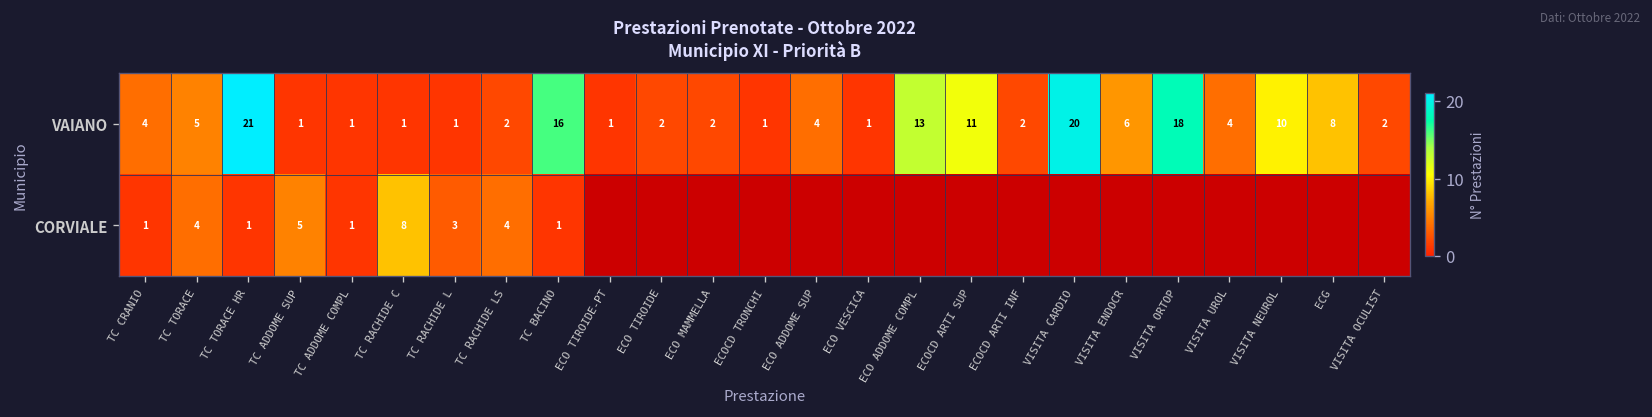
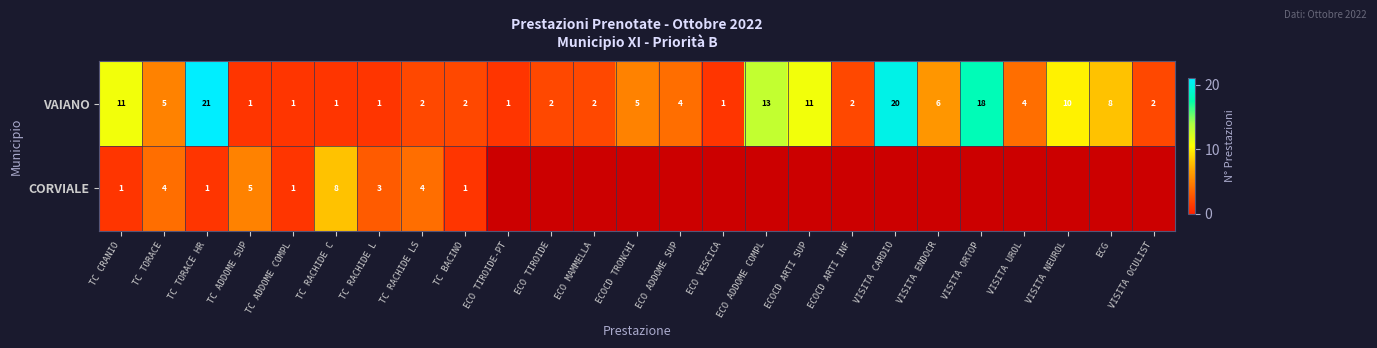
  {
    "VAIANO": {
-     "TC CRANIO": 4,
+     "TC CRANIO": 11,
      "TC TORACE": 5,
      "TC TORACE HR": 21,
      "TC ADDOME SUP": 1,
      "TC ADDOME COMPL": 1,
      "TC RACHIDE C": 1,
      "TC RACHIDE L": 1,
      "TC RACHIDE LS": 2,
-     "TC BACINO": 16,
+     "TC BACINO": 2,
      "ECO TIROIDE-PT": 1,
      "ECO TIROIDE": 2,
      "ECO MAMMELLA": 2,
-     "ECOCD TRONCHI": 1,
+     "ECOCD TRONCHI": 5,
      "ECO ADDOME SUP": 4,
      "ECO VESCICA": 1,
      "ECO ADDOME COMPL": 13,
      "ECOCD ARTI SUP": 11,
      "ECOCD ARTI INF": 2,
      "VISITA CARDIO": 20,
      "VISITA ENDOCR": 6,
      "VISITA ORTOP": 18,
      "VISITA UROL": 4,
      "VISITA NEUROL": 10,
      "ECG": 8,
      "VISITA OCULIST": 2
    },
    "CORVIALE": {
      "TC CRANIO": 1,
      "TC TORACE": 4,
      "TC TORACE HR": 1,
      "TC ADDOME SUP": 5,
      "TC ADDOME COMPL": 1,
      "TC RACHIDE C": 8,
      "TC RACHIDE L": 3,
      "TC RACHIDE LS": 4,
      "TC BACINO": 1
    }
  }
